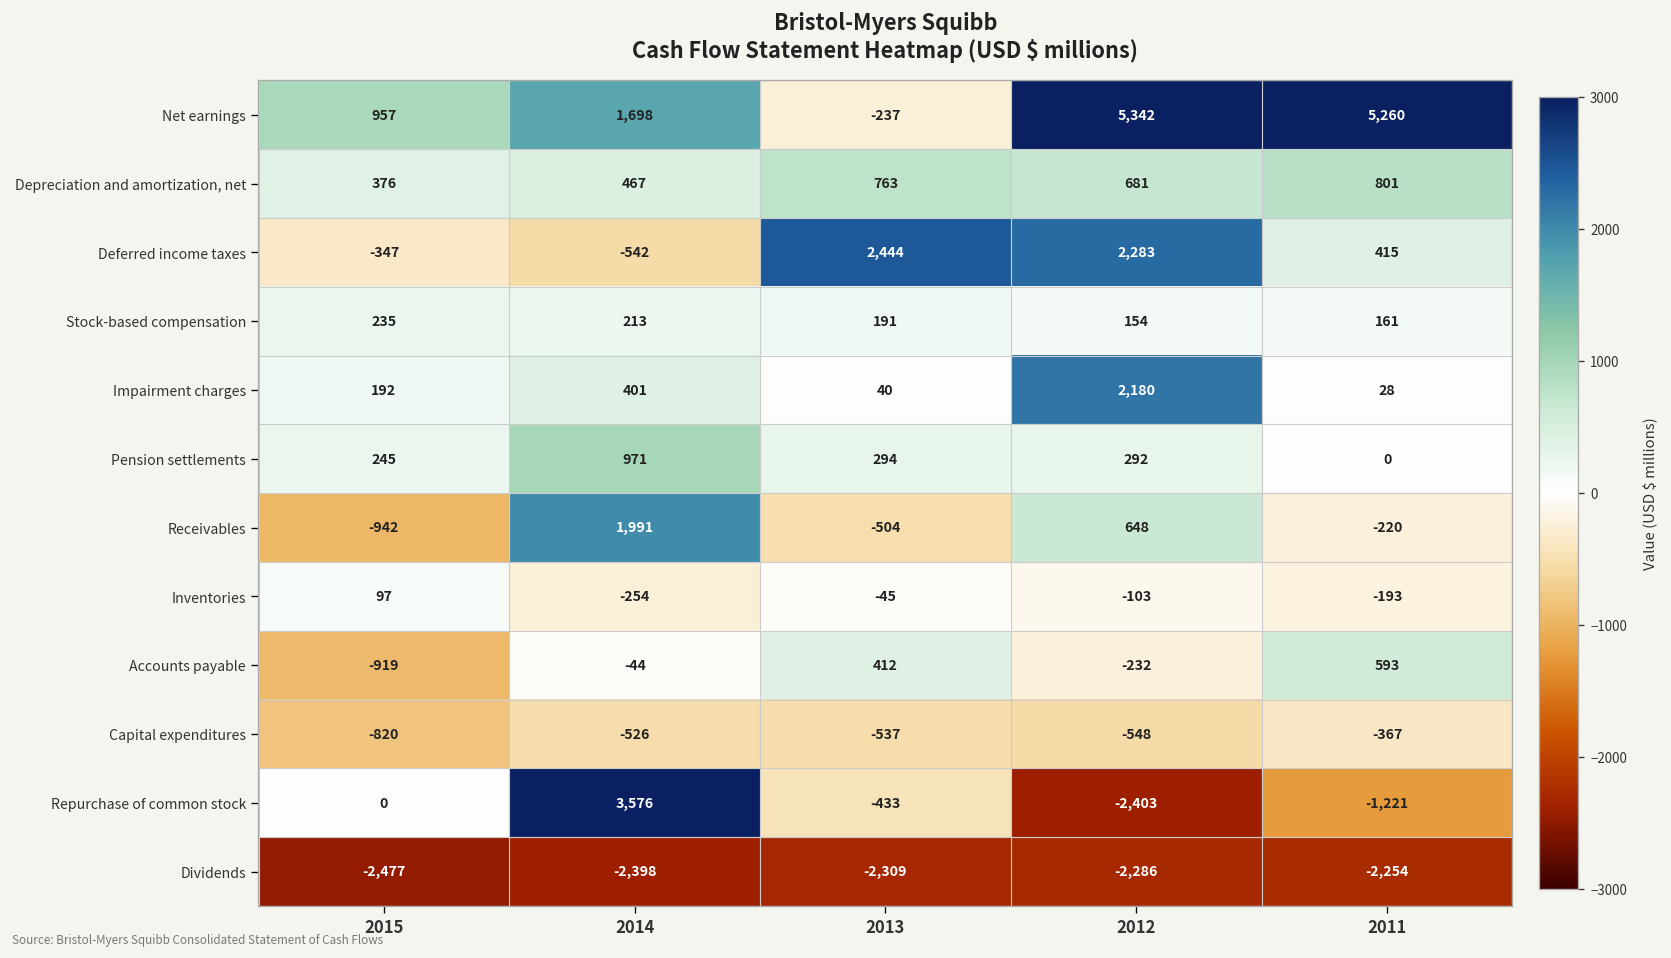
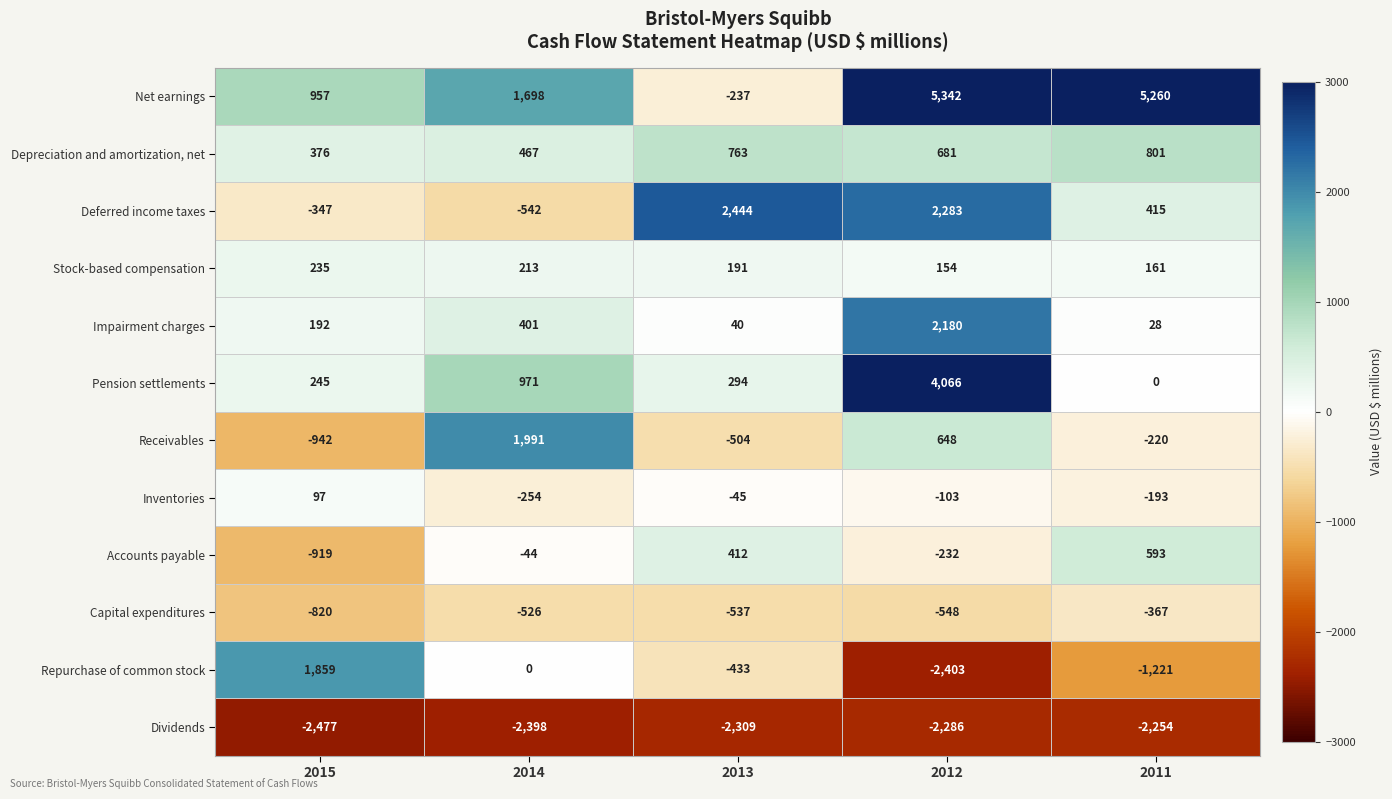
  {
    "Net earnings": {
      "2015": "957",
      "2014": "1,698",
      "2013": "-237",
      "2012": "5,342",
      "2011": "5,260"
    },
    "Depreciation and amortization, net": {
      "2015": "376",
      "2014": "467",
      "2013": "763",
      "2012": "681",
      "2011": "801"
    },
    "Deferred income taxes": {
      "2015": "-347",
      "2014": "-542",
      "2013": "2,444",
      "2012": "2,283",
      "2011": "415"
    },
    "Stock-based compensation": {
      "2015": "235",
      "2014": "213",
      "2013": "191",
      "2012": "154",
      "2011": "161"
    },
    "Impairment charges": {
      "2015": "192",
      "2014": "401",
      "2013": "40",
      "2012": "2,180",
      "2011": "28"
    },
    "Pension settlements": {
      "2015": "245",
      "2014": "971",
      "2013": "294",
-     "2012": "292",
+     "2012": "4,066",
      "2011": "0"
    },
    "Receivables": {
      "2015": "-942",
      "2014": "1,991",
      "2013": "-504",
      "2012": "648",
      "2011": "-220"
    },
    "Inventories": {
      "2015": "97",
      "2014": "-254",
      "2013": "-45",
      "2012": "-103",
      "2011": "-193"
    },
    "Accounts payable": {
      "2015": "-919",
      "2014": "-44",
      "2013": "412",
      "2012": "-232",
      "2011": "593"
    },
    "Capital expenditures": {
      "2015": "-820",
      "2014": "-526",
      "2013": "-537",
      "2012": "-548",
      "2011": "-367"
    },
    "Repurchase of common stock": {
-     "2015": "0",
-     "2014": "3,576",
+     "2015": "1,859",
+     "2014": "0",
      "2013": "-433",
      "2012": "-2,403",
      "2011": "-1,221"
    },
    "Dividends": {
      "2015": "-2,477",
      "2014": "-2,398",
      "2013": "-2,309",
      "2012": "-2,286",
      "2011": "-2,254"
    }
  }
